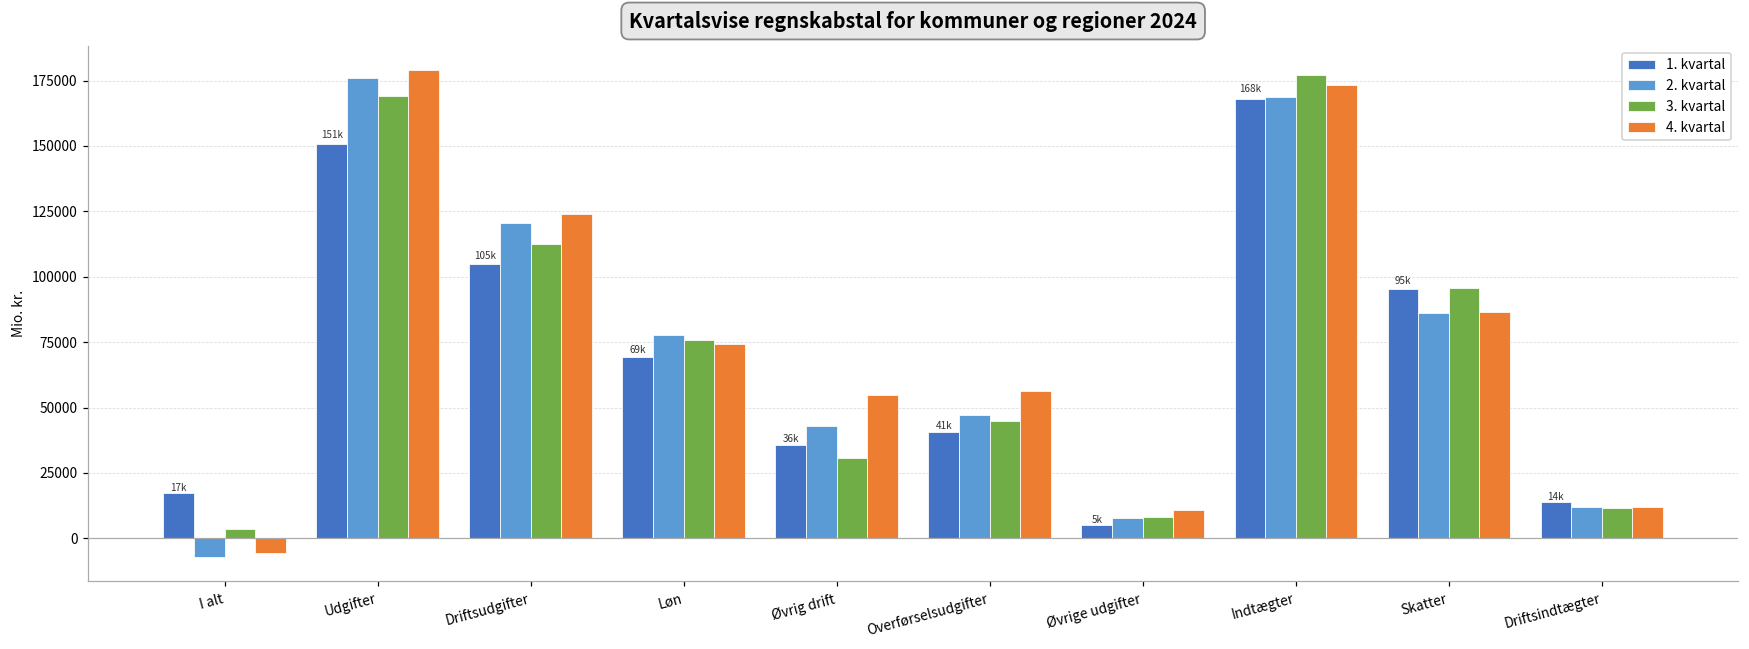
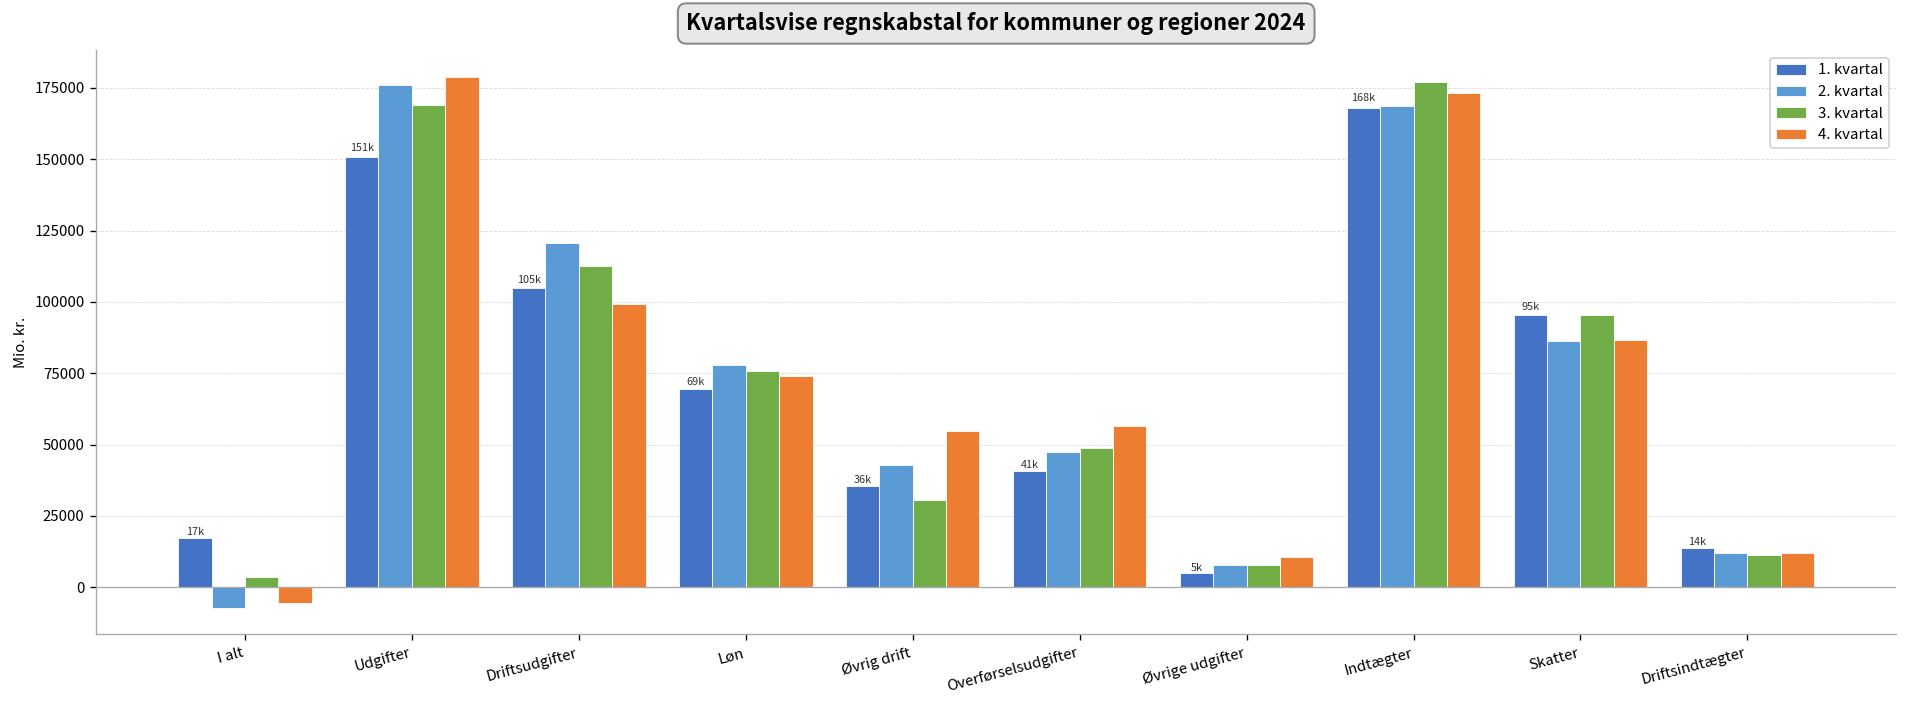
  {
    "3. kvartal": {
      "I alt": 4000,
      "Udgifter": 169000,
      "Driftsudgifter": 112000,
      "Løn": 76000,
      "Øvrig drift": 31000,
-     "Overførselsudgifter": 45000,
+     "Overførselsudgifter": 49000,
      "Øvrige udgifter": 8000,
      "Indtægter": 177000,
      "Skatter": 96000,
      "Driftsindtægter": 11000
    },
    "4. kvartal": {
      "I alt": -6000,
      "Udgifter": 179000,
-     "Driftsudgifter": 124000,
+     "Driftsudgifter": 99000,
      "Løn": 74000,
      "Øvrig drift": 55000,
      "Overførselsudgifter": 56000,
      "Øvrige udgifter": 11000,
      "Indtægter": 173000,
      "Skatter": 87000,
      "Driftsindtægter": 12000
    }
  }
